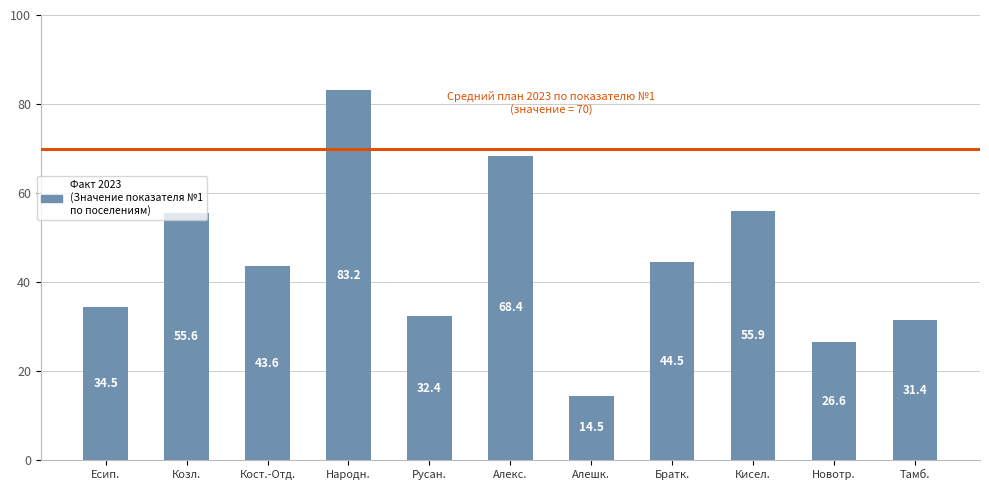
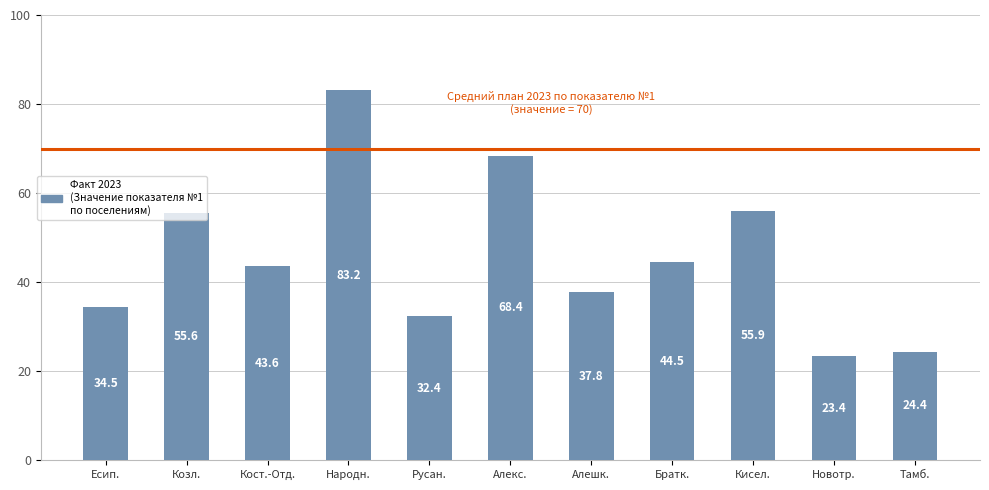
  {
    "Есип.": 34.5,
    "Кост.-Отд.": 43.6,
    "Народн.": 83.2,
    "Русан.": 32.4,
    "Алекс.": 68.4,
-   "Алешк.": 14.5,
+   "Алешк.": 37.8,
    "Братк.": 44.5,
    "Кисел.": 55.9,
-   "Новотр.": 26.6,
-   "Тамб.": 31.4
+   "Новотр.": 23.4,
+   "Тамб.": 24.4
  }
